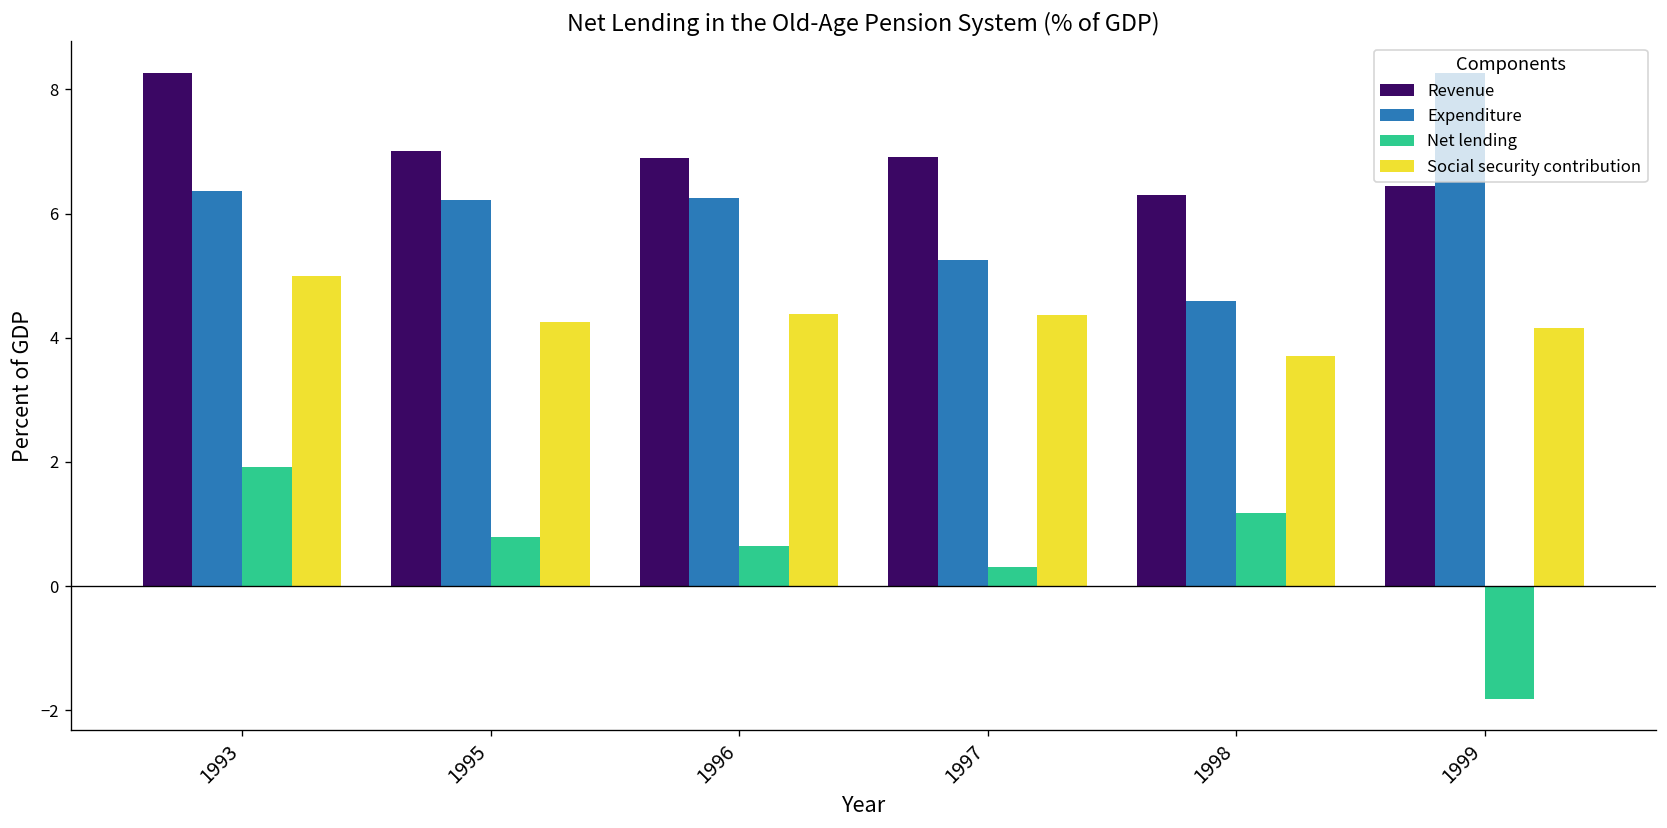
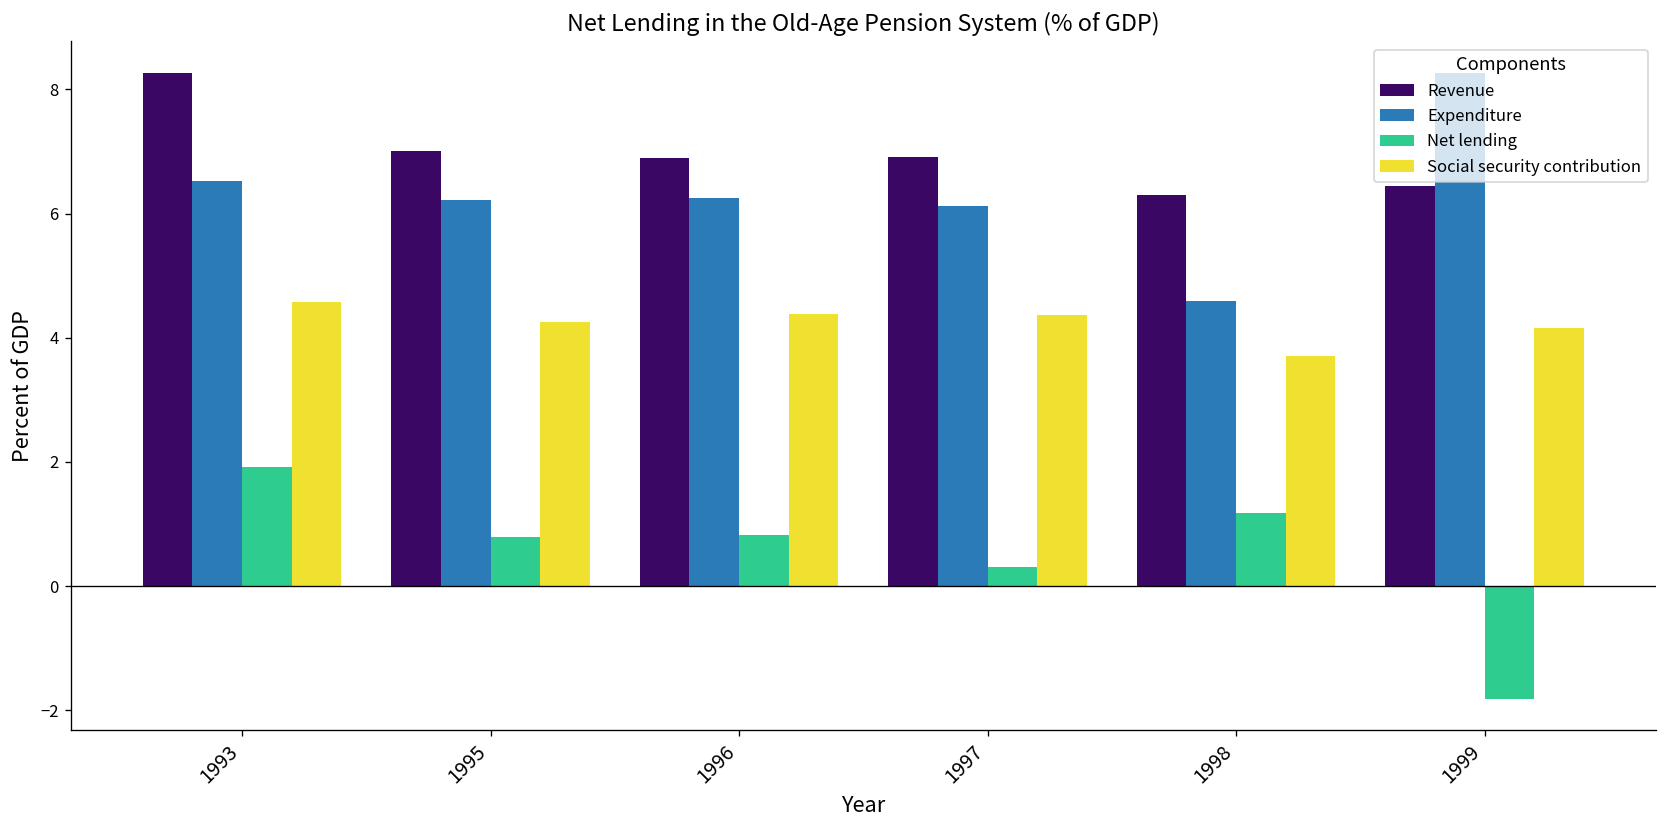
  {
    "Revenue": {
      "1993": 8.3,
      "1995": 7.0,
      "1996": 6.9,
      "1997": 6.9,
      "1998": 6.3,
      "1999": 6.4
    },
    "Expenditure": {
-     "1993": 6.4,
+     "1993": 6.5,
      "1995": 6.2,
      "1996": 6.3,
-     "1997": 5.3,
+     "1997": 6.1,
      "1998": 4.6
    },
    "Net lending": {
      "1993": 1.9,
      "1995": 0.8,
-     "1996": 0.6,
+     "1996": 0.8,
      "1997": 0.3,
      "1998": 1.2,
      "1999": -1.8
    },
    "Social security contribution": {
-     "1993": 5.0,
+     "1993": 4.6,
      "1995": 4.3,
      "1996": 4.4,
      "1997": 4.4,
      "1998": 3.7,
      "1999": 4.2
    }
  }
